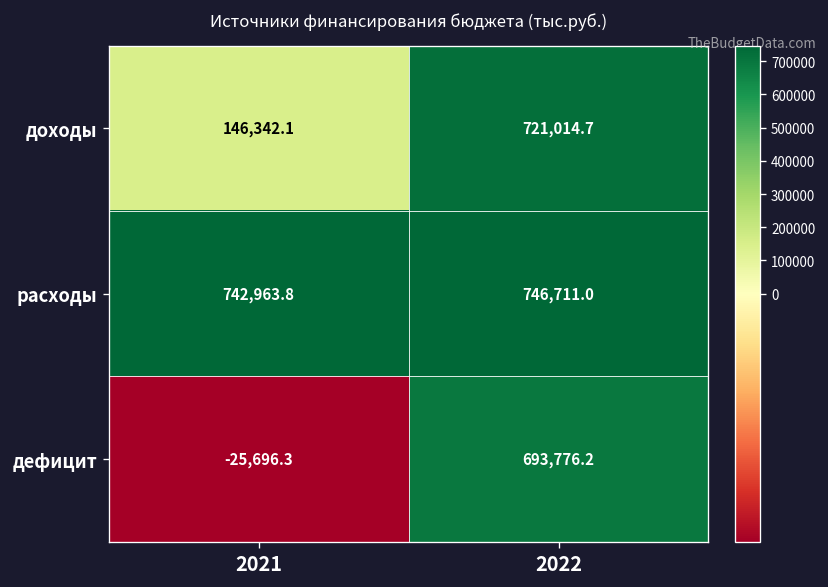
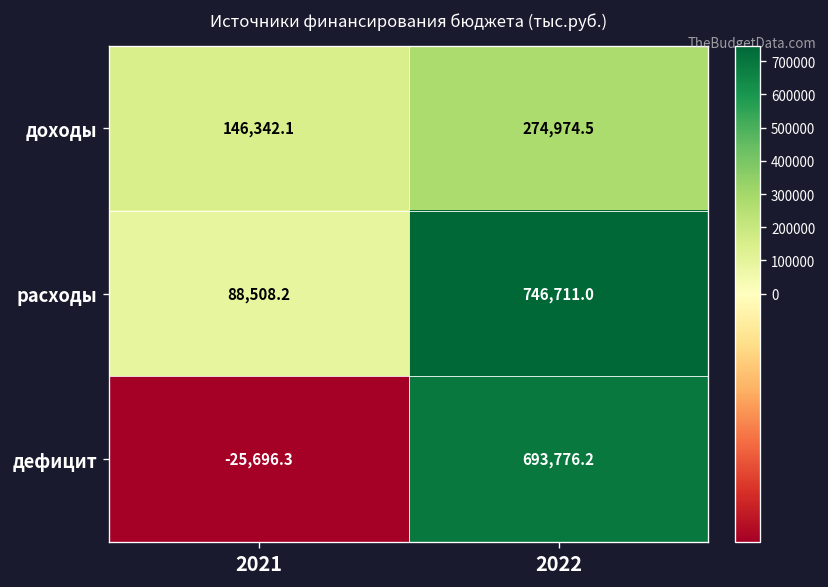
  {
    "доходы": {
      "2021": "146,342.1",
-     "2022": "721,014.7"
+     "2022": "274,974.5"
    },
    "расходы": {
-     "2021": "742,963.8",
+     "2021": "88,508.2",
      "2022": "746,711.0"
    },
    "дефицит": {
      "2021": "-25,696.3",
      "2022": "693,776.2"
    }
  }
